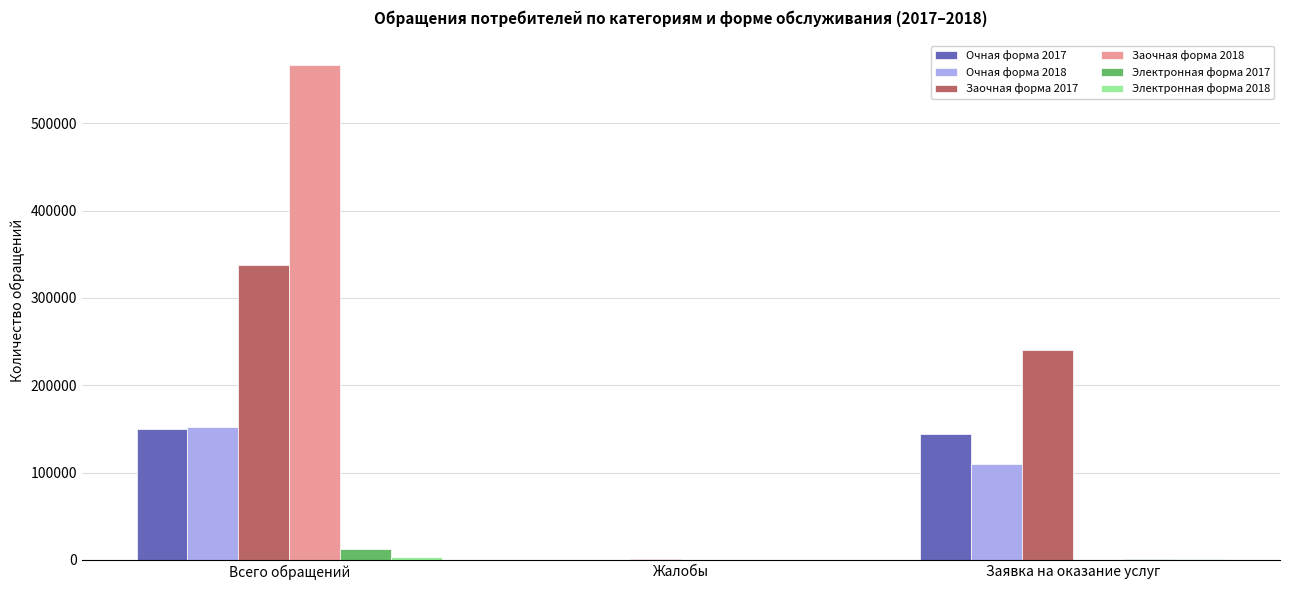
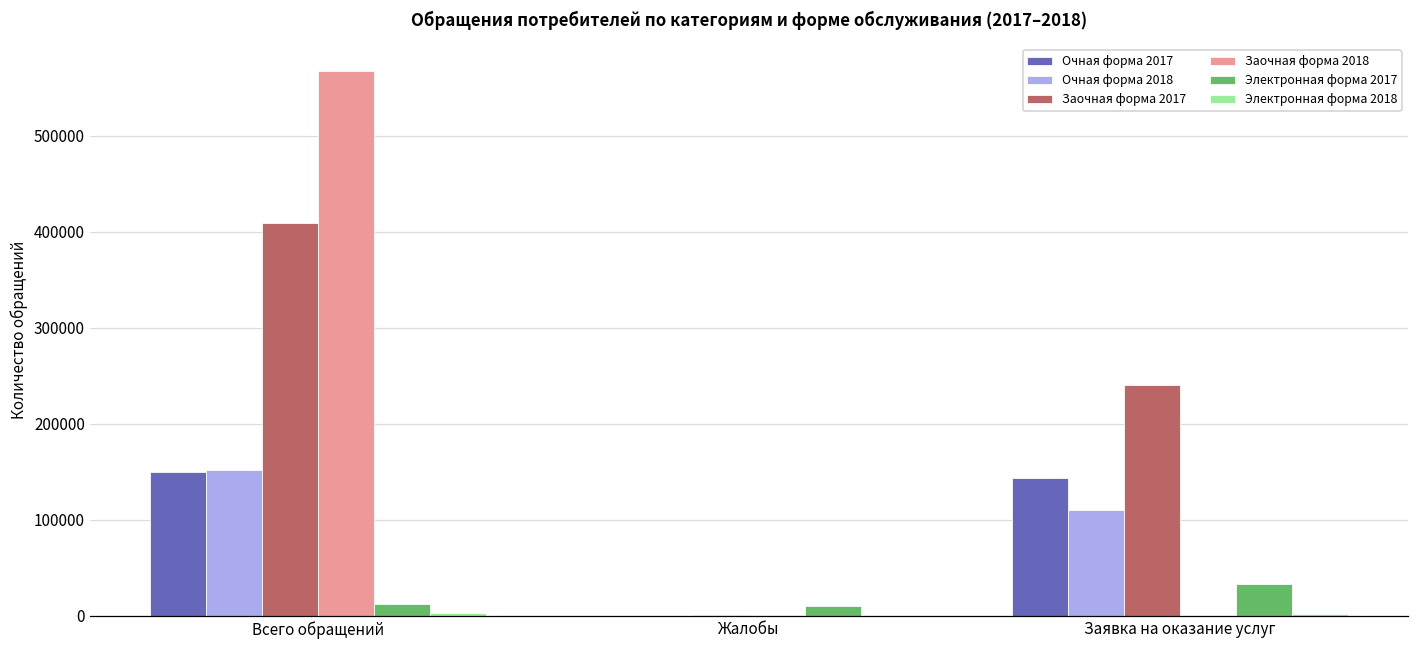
  {
    "Очная форма 2017": {
      "Всего обращений": 150000,
      "Заявка на оказание услуг": 140000
    },
    "Очная форма 2018": {
      "Всего обращений": 150000,
      "Заявка на оказание услуг": 110000
    },
    "Заочная форма 2017": {
-     "Всего обращений": 340000,
+     "Всего обращений": 410000,
      "Заявка на оказание услуг": 240000
    },
    "Заочная форма 2018": {
      "Всего обращений": 570000,
      "Заявка на оказание услуг": 0
    },
    "Электронная форма 2017": {
      "Всего обращений": 10000,
-     "Жалобы": 0,
-     "Заявка на оказание услуг": 0
+     "Жалобы": 10000,
+     "Заявка на оказание услуг": 30000
    }
  }
